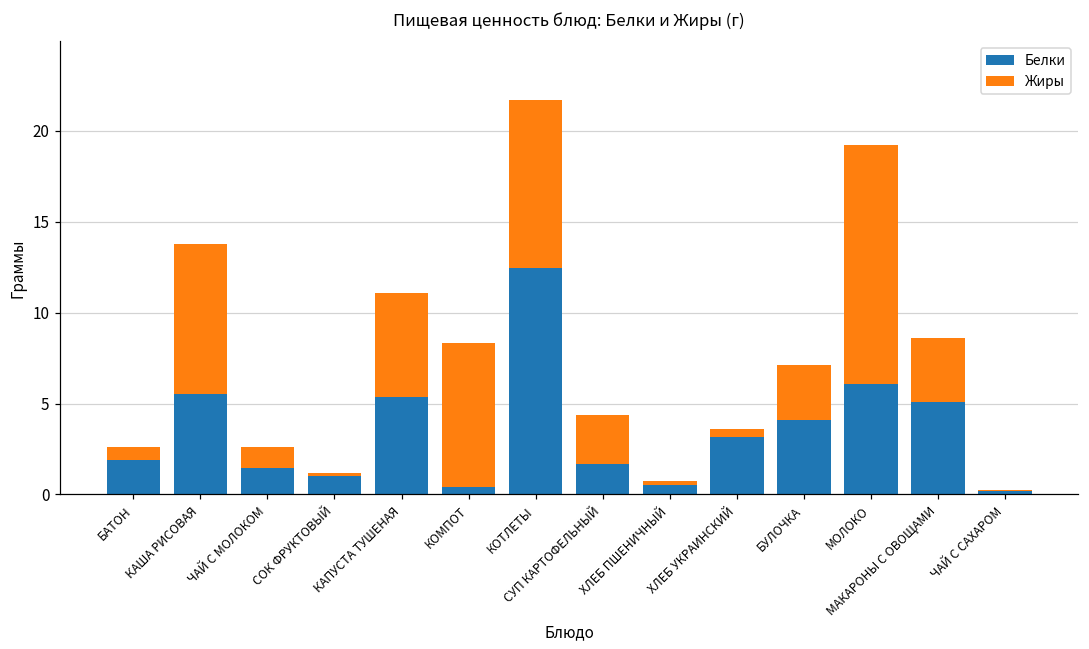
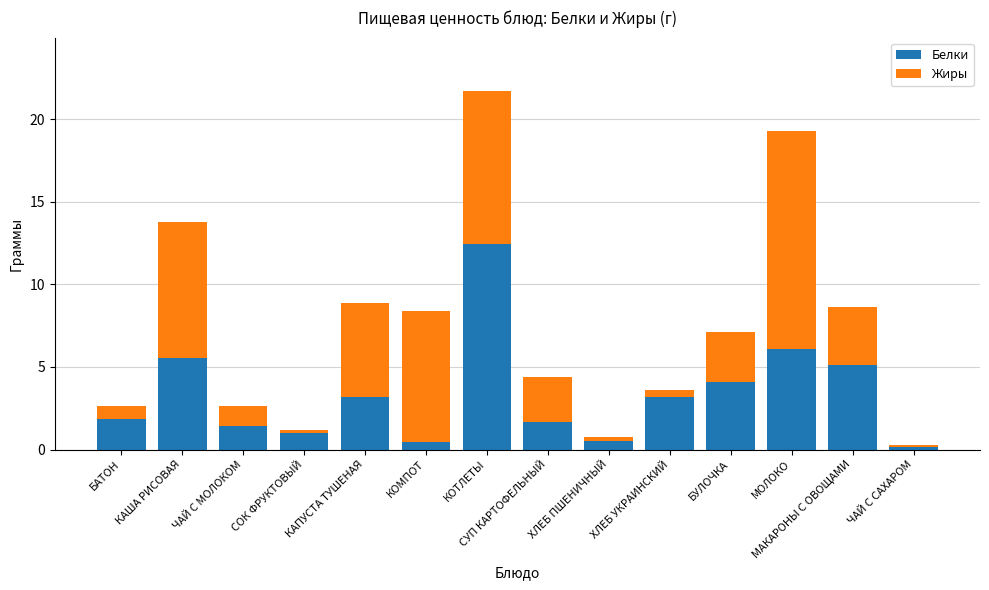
  {
    "Белки": {
      "БАТОН": 1.9,
      "КАША РИСОВАЯ": 5.5,
      "ЧАЙ С МОЛОКОМ": 1.4,
      "СОК ФРУКТОВЫЙ": 1.0,
-     "КАПУСТА ТУШЕНАЯ": 5.4,
+     "КАПУСТА ТУШЕНАЯ": 3.2,
      "КОМПОТ": 0.4,
      "КОТЛЕТЫ": 12.4,
      "СУП КАРТОФЕЛЬНЫЙ": 1.7,
      "ХЛЕБ ПШЕНИЧНЫЙ": 0.5,
      "ХЛЕБ УКРАИНСКИЙ": 3.2,
      "БУЛОЧКА": 4.1,
      "МОЛОКО": 6.1,
      "МАКАРОНЫ С ОВОЩАМИ": 5.1,
      "ЧАЙ С САХАРОМ": 0.2
    },
    "Жиры": {
      "БАТОН": 0.8,
      "КАША РИСОВАЯ": 8.3,
      "ЧАЙ С МОЛОКОМ": 1.2,
      "СОК ФРУКТОВЫЙ": 0.2,
      "КАПУСТА ТУШЕНАЯ": 5.7,
      "КОМПОТ": 7.9,
      "КОТЛЕТЫ": 9.2,
      "СУП КАРТОФЕЛЬНЫЙ": 2.7,
      "ХЛЕБ ПШЕНИЧНЫЙ": 0.3,
      "ХЛЕБ УКРАИНСКИЙ": 0.5,
      "БУЛОЧКА": 3.0,
      "МОЛОКО": 13.2,
      "МАКАРОНЫ С ОВОЩАМИ": 3.5
    }
  }
